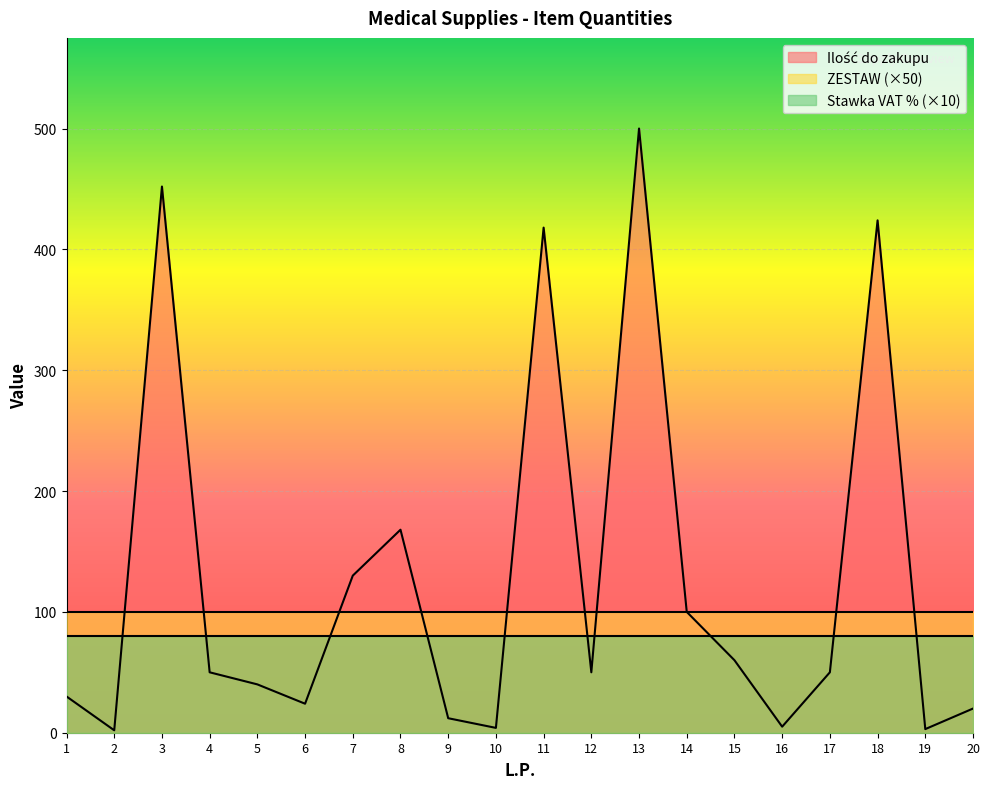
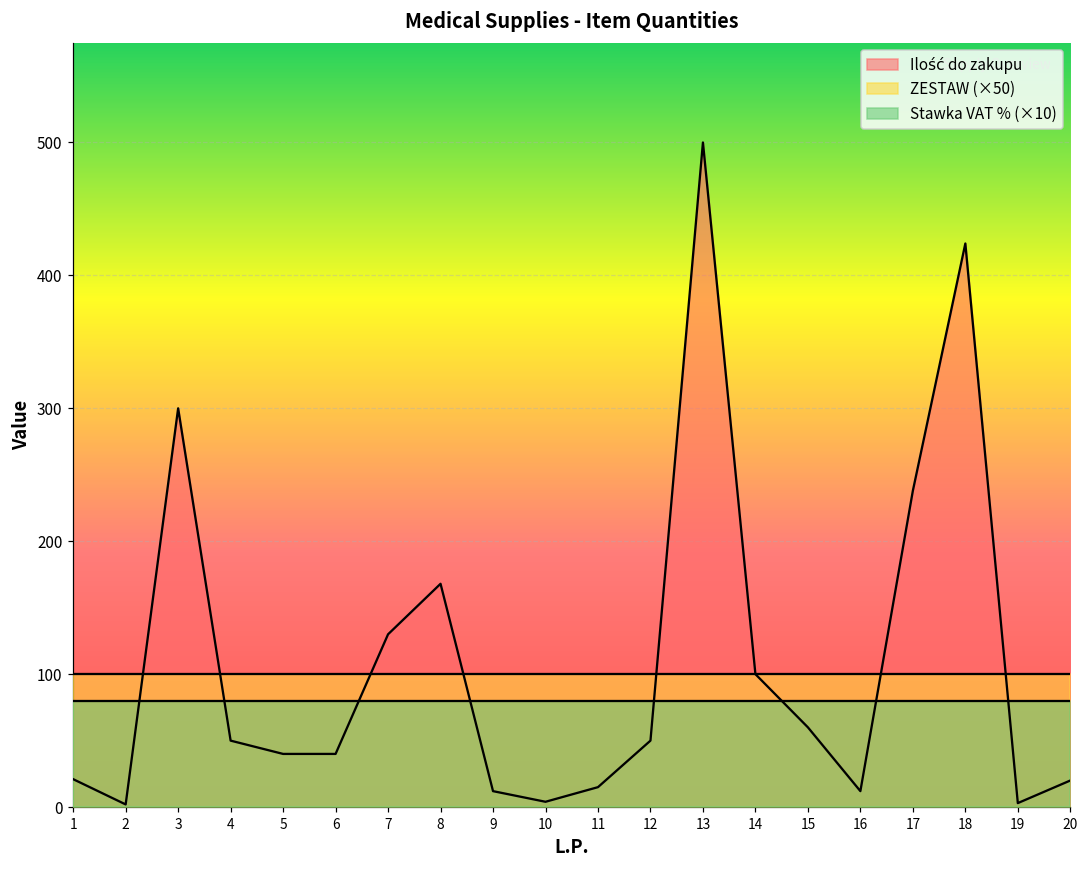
  {
    "Ilość do zakupu": {
-     "1": 30,
+     "1": 21,
      "2": 2,
-     "3": 452,
+     "3": 300,
      "4": 50,
      "5": 40,
-     "6": 24,
+     "6": 40,
      "7": 130,
      "8": 168,
      "9": 12,
      "10": 4,
-     "11": 418,
+     "11": 15,
      "12": 50,
      "13": 500,
      "15": 60,
-     "16": 5,
-     "17": 50,
+     "16": 12,
+     "17": 238,
      "18": 424,
      "19": 3,
      "20": 20
    },
    "ZESTAW (×50)": {
      "1": 100,
      "2": 100,
      "3": 100,
      "4": 100,
      "5": 100,
      "6": 100,
      "7": 100,
      "8": 100,
      "9": 100,
      "10": 100,
      "11": 100,
      "12": 100,
      "13": 100,
      "15": 100,
      "16": 100,
      "17": 100,
      "18": 100,
      "19": 100,
      "20": 100
    },
    "Stawka VAT % (×10)": {
      "1": 80,
      "2": 80,
      "3": 80,
      "4": 80,
      "5": 80,
      "6": 80,
      "7": 80,
      "8": 80,
      "9": 80,
      "10": 80,
      "11": 80,
      "12": 80,
      "13": 80,
      "14": 80,
      "15": 80,
      "16": 80,
      "17": 80,
      "18": 80,
      "19": 80,
      "20": 80
    }
  }
